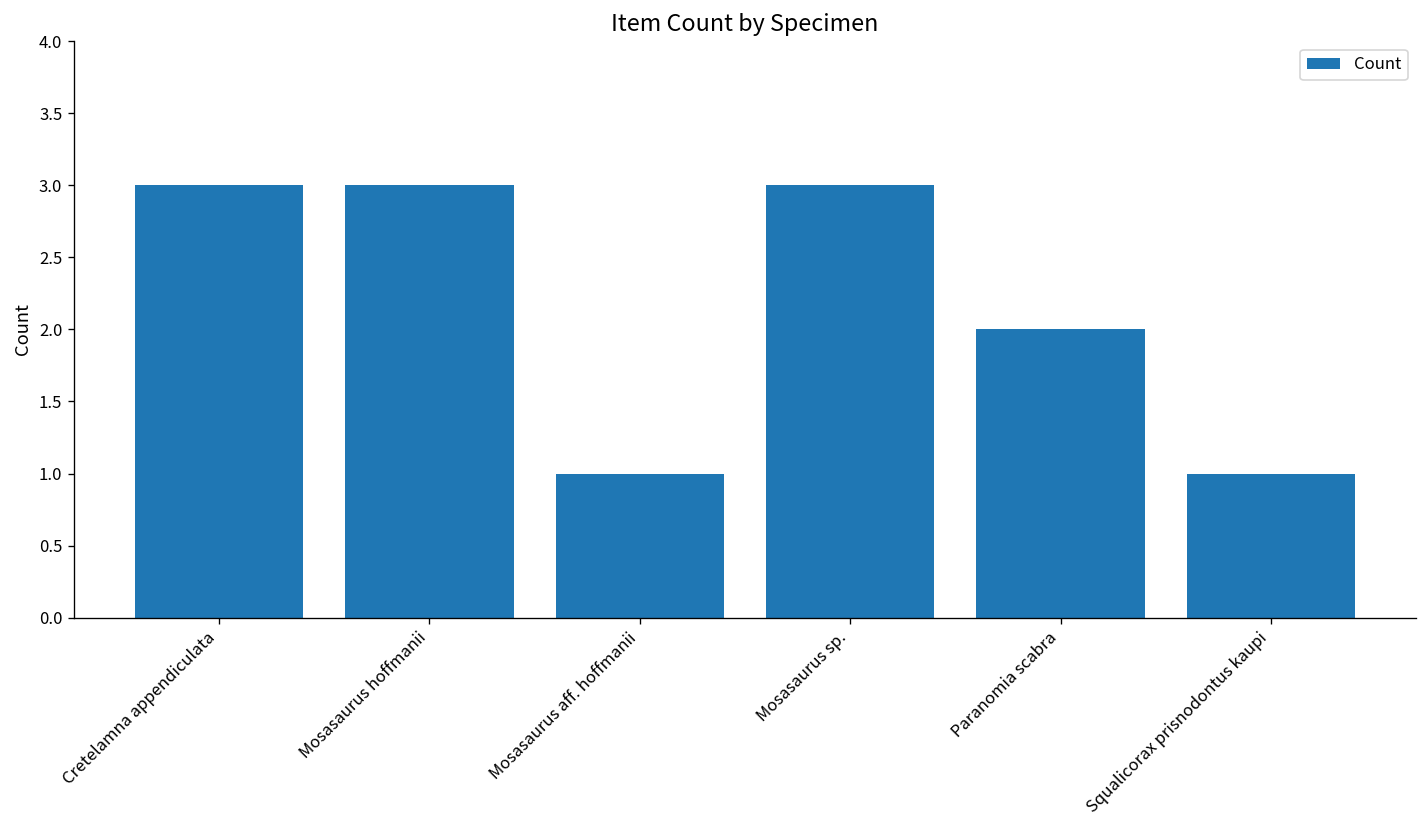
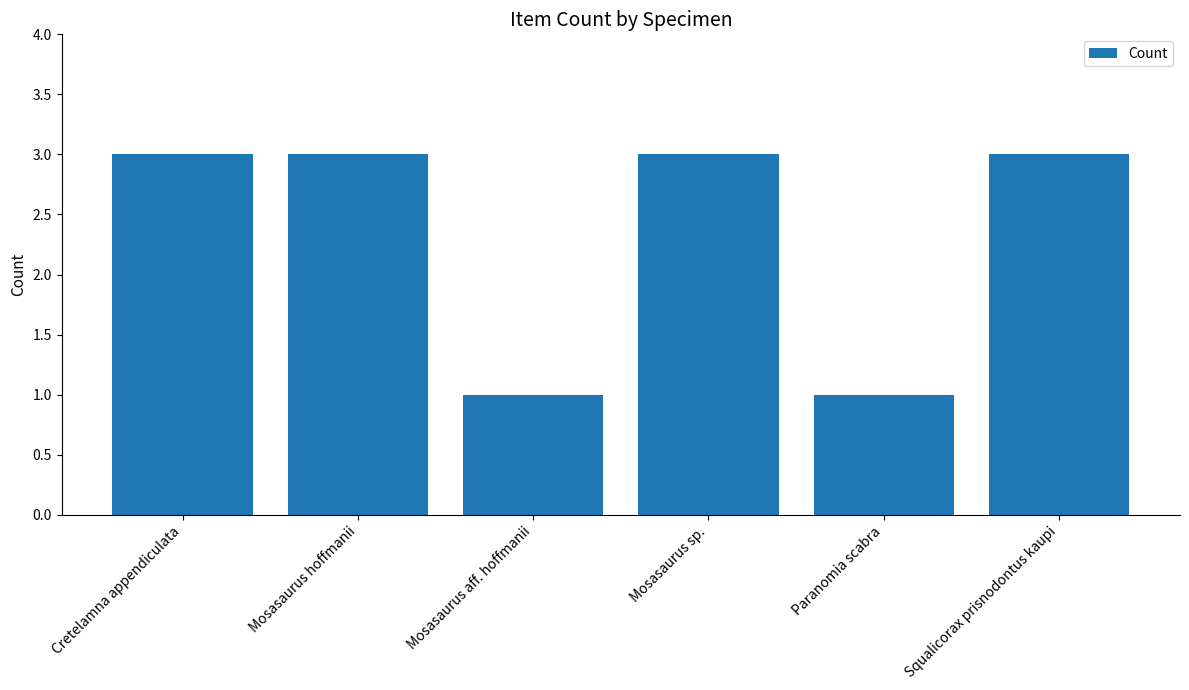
  {
    "Cretelamna appendiculata": 3,
    "Mosasaurus hoffmanii": 3,
    "Mosasaurus aff. hoffmanii": 1,
    "Mosasaurus sp.": 3,
-   "Paranomia scabra": 2,
-   "Squalicorax prisnodontus kaupi": 1
+   "Paranomia scabra": 1,
+   "Squalicorax prisnodontus kaupi": 3
  }
